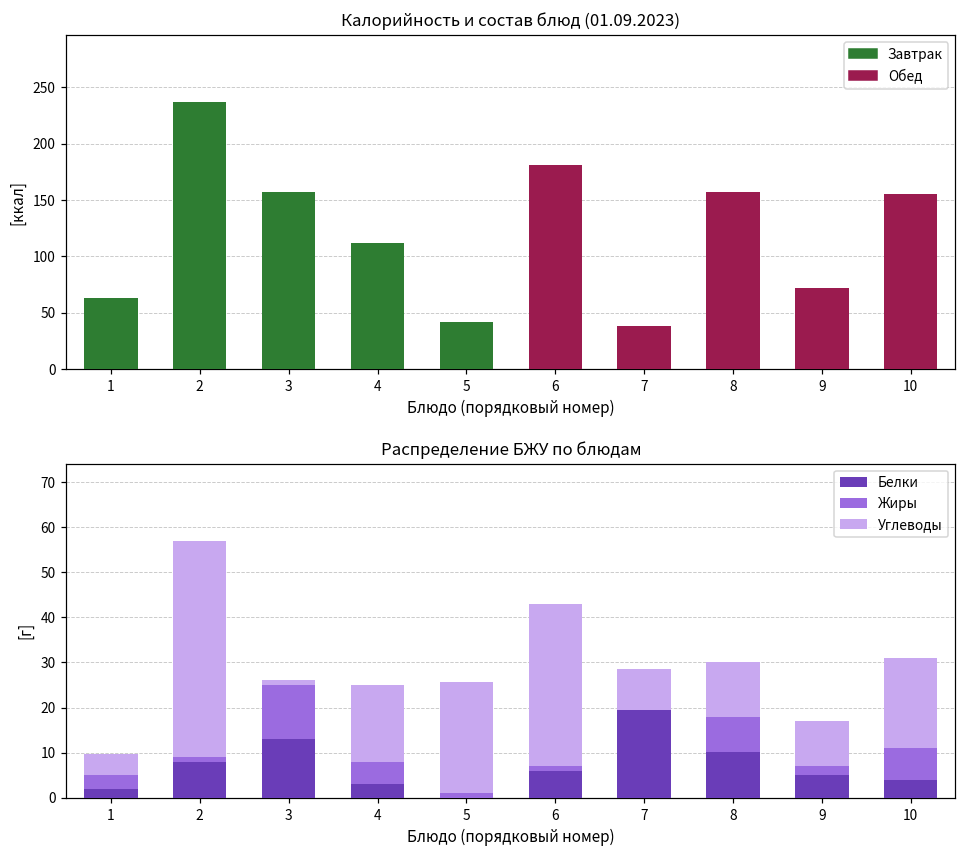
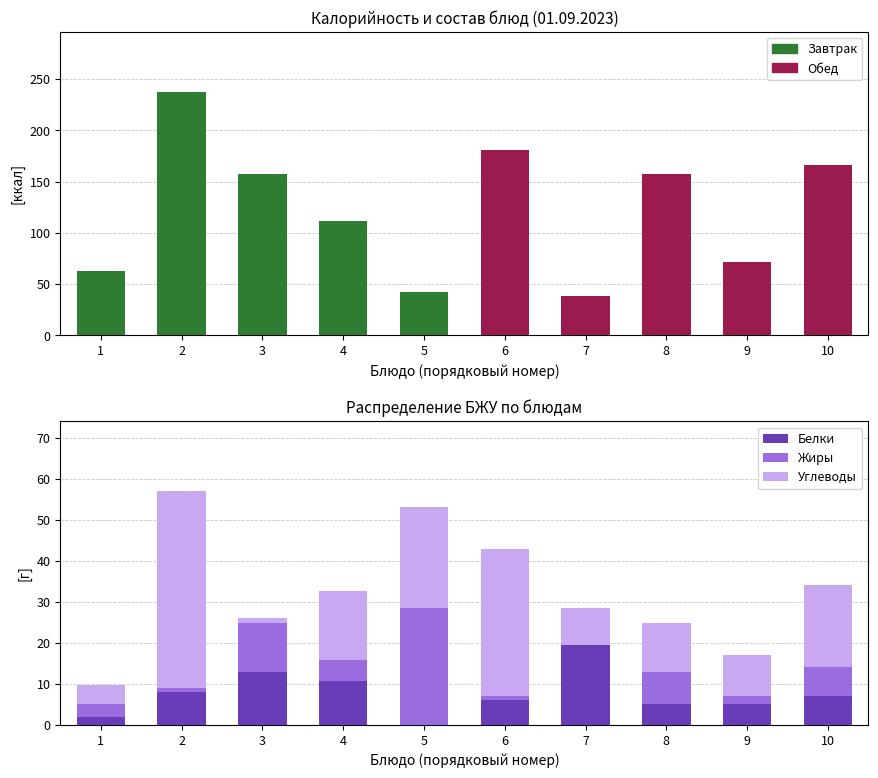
  {
    "Калорийность и состав блюд (01.09.2023)": {
      "1": 63,
      "2": 237,
      "3": 157,
      "4": 112,
      "5": 42,
      "6": 181,
      "7": 38,
      "8": 157,
      "9": 72,
-     "10": 155
+     "10": 166
    },
    "Распределение БЖУ по блюдам": {
      "Белки": {
        "1": 2,
        "2": 8,
        "3": 13,
-       "4": 3,
+       "4": 11,
        "5": 0,
        "6": 6,
        "7": 20,
-       "8": 10,
+       "8": 5,
        "9": 5,
-       "10": 4
+       "10": 7
      },
      "Жиры": {
        "1": 3,
        "2": 1,
        "3": 12,
        "4": 5,
-       "5": 1,
+       "5": 29,
        "6": 1,
        "7": 0,
        "8": 8,
        "9": 2,
        "10": 7
      },
      "Углеводы": {
        "1": 5,
        "2": 48,
        "3": 1,
        "4": 17,
        "5": 25,
        "6": 36,
        "7": 9,
        "8": 12,
        "9": 10,
        "10": 20
      }
    }
  }
